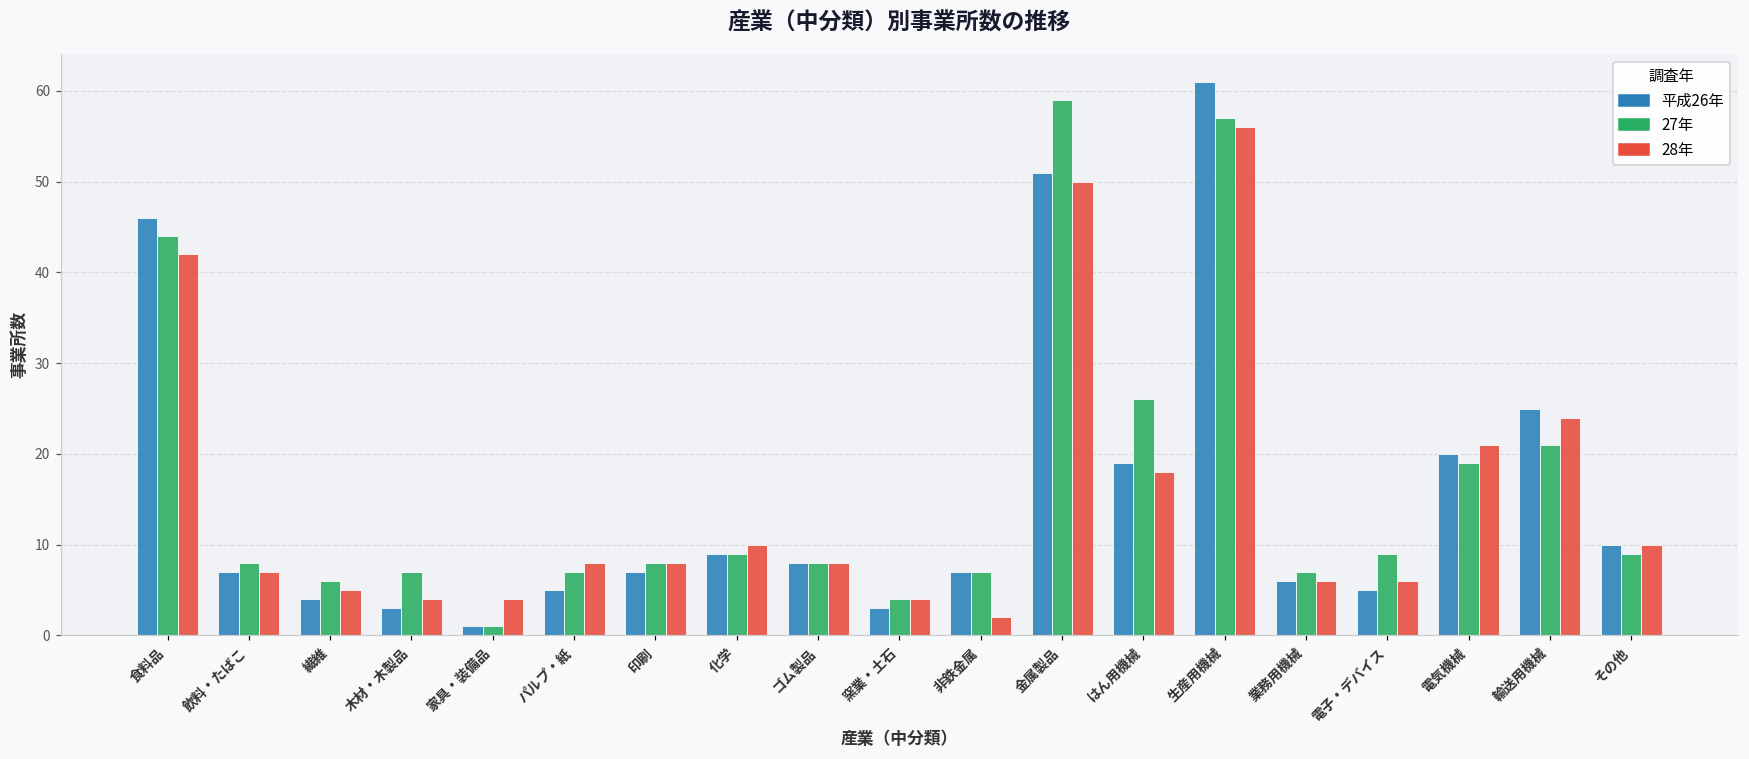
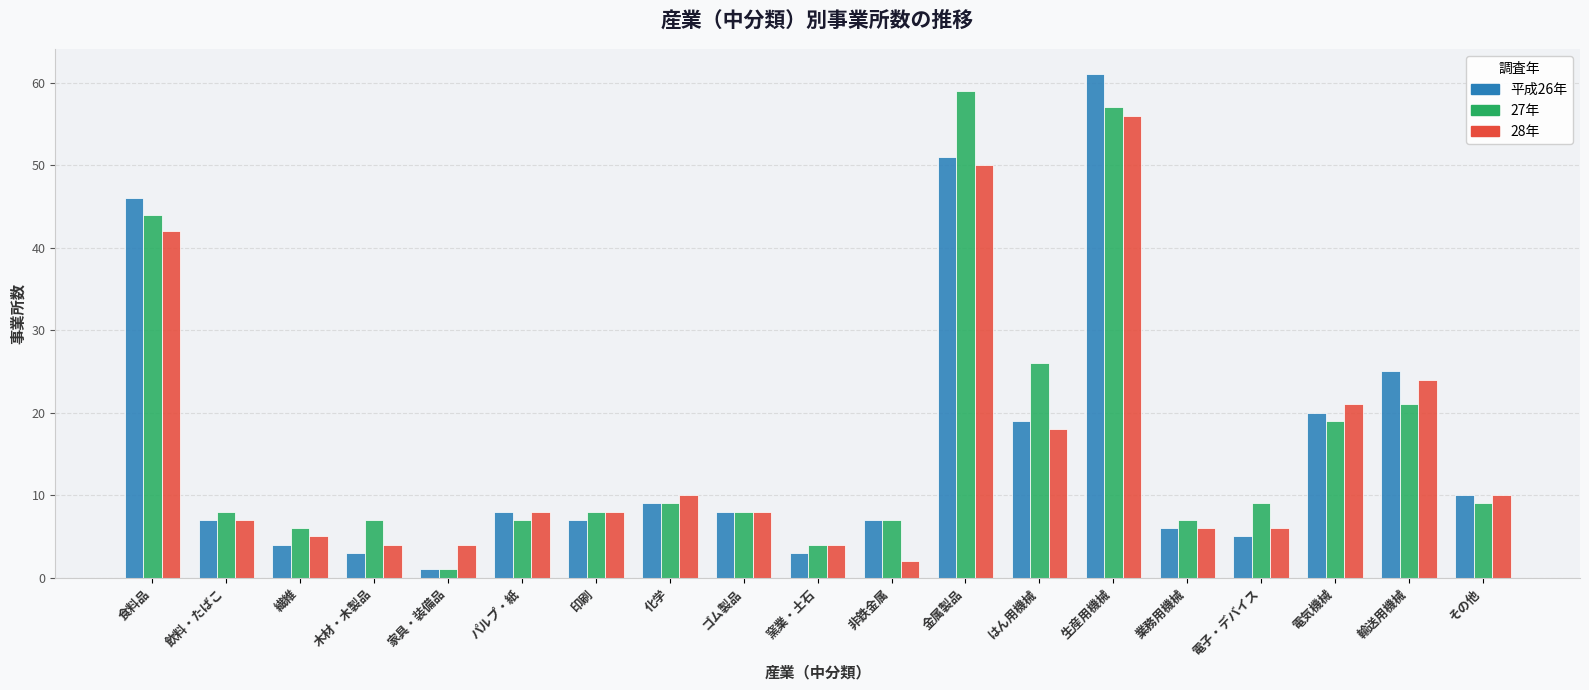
  {
    "平成26年": {
      "食料品": 46,
      "飲料・たばこ": 7,
      "繊維": 4,
      "木材・木製品": 3,
      "家具・装備品": 1,
-     "パルプ・紙": 5,
+     "パルプ・紙": 8,
      "印刷": 7,
      "化学": 9,
      "ゴム製品": 8,
      "窯業・土石": 3,
      "非鉄金属": 7,
      "金属製品": 51,
      "はん用機械": 19,
      "生産用機械": 61,
      "業務用機械": 6,
      "電子・デバイス": 5,
      "電気機械": 20,
      "輸送用機械": 25,
      "その他": 10
    },
    "27年": {
      "食料品": 44,
      "飲料・たばこ": 8,
      "繊維": 6,
      "木材・木製品": 7,
      "家具・装備品": 1,
      "パルプ・紙": 7,
      "印刷": 8,
      "化学": 9,
      "ゴム製品": 8,
      "窯業・土石": 4,
      "非鉄金属": 7,
      "金属製品": 59,
      "はん用機械": 26,
      "生産用機械": 57,
      "業務用機械": 7,
      "電子・デバイス": 9,
      "電気機械": 19,
      "輸送用機械": 21,
      "その他": 9
    },
    "28年": {
      "食料品": 42,
      "飲料・たばこ": 7,
      "繊維": 5,
      "木材・木製品": 4,
      "家具・装備品": 4,
      "パルプ・紙": 8,
      "印刷": 8,
      "化学": 10,
      "ゴム製品": 8,
      "窯業・土石": 4,
      "非鉄金属": 2,
      "金属製品": 50,
      "はん用機械": 18,
      "生産用機械": 56,
      "業務用機械": 6,
      "電子・デバイス": 6,
      "電気機械": 21,
      "輸送用機械": 24,
      "その他": 10
    }
  }
